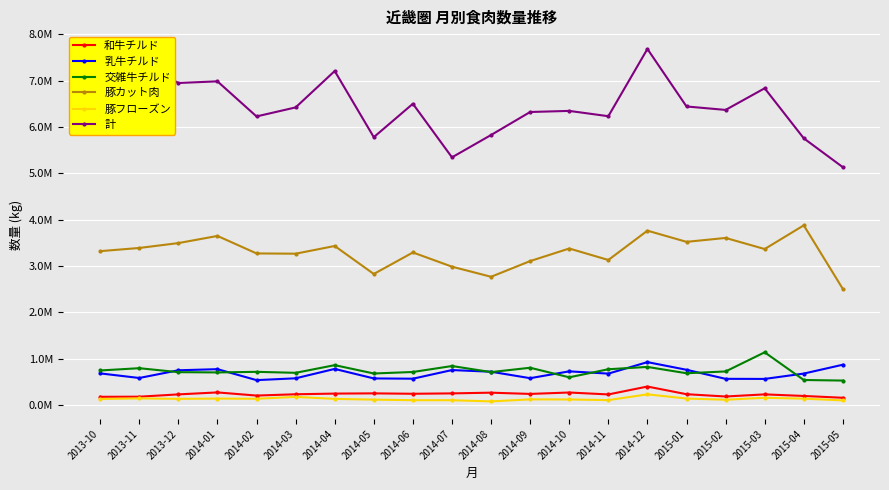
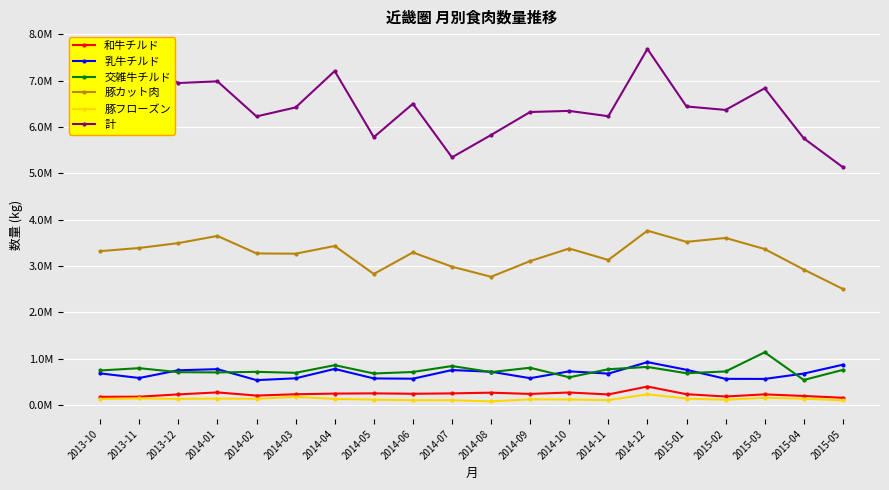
  {
    "和牛チルド": {
      "2013-12": 200000,
      "2014-01": 300000,
      "2014-02": 200000,
      "2014-03": 200000,
      "2014-04": 200000,
      "2014-05": 200000,
      "2014-06": 200000,
      "2014-07": 200000,
      "2014-08": 300000,
      "2014-09": 200000,
      "2014-10": 300000,
      "2014-11": 200000,
      "2014-12": 400000,
      "2015-01": 200000,
      "2015-02": 200000,
      "2015-03": 200000,
      "2015-04": 200000,
      "2015-05": 200000
    },
    "乳牛チルド": {
      "2013-10": 700000,
      "2013-11": 600000,
      "2014-01": 800000,
      "2014-02": 500000,
      "2014-03": 600000,
      "2014-04": 800000,
      "2014-05": 600000,
      "2014-06": 600000,
      "2014-07": 800000,
      "2014-09": 600000,
      "2014-10": 700000,
      "2014-11": 700000,
      "2014-12": 900000,
      "2015-01": 800000,
      "2015-02": 600000,
      "2015-03": 600000,
      "2015-04": 700000,
      "2015-05": 900000
    },
    "交雑牛チルド": {
      "2013-10": 700000,
      "2013-11": 800000,
      "2014-01": 700000,
      "2014-02": 700000,
      "2014-03": 700000,
      "2014-04": 900000,
      "2014-05": 700000,
      "2014-06": 700000,
      "2014-07": 800000,
      "2014-09": 800000,
      "2014-10": 600000,
      "2014-11": 800000,
      "2014-12": 800000,
      "2015-01": 700000,
      "2015-02": 700000,
      "2015-03": 1100000,
      "2015-04": 500000,
-     "2015-05": 500000
+     "2015-05": 800000
    },
    "豚カット肉": {
      "2013-10": 3300000,
      "2013-11": 3400000,
      "2013-12": 3500000,
      "2014-01": 3600000,
      "2014-02": 3300000,
      "2014-03": 3300000,
      "2014-04": 3400000,
      "2014-05": 2800000,
      "2014-06": 3300000,
      "2014-07": 3000000,
      "2014-08": 2800000,
      "2014-09": 3100000,
      "2014-10": 3400000,
      "2014-11": 3100000,
      "2014-12": 3800000,
      "2015-01": 3500000,
      "2015-02": 3600000,
      "2015-03": 3400000,
-     "2015-04": 3900000,
+     "2015-04": 2900000,
      "2015-05": 2500000
    },
    "豚フローズン": {
      "2013-12": 100000,
      "2014-01": 100000,
      "2014-02": 100000,
      "2014-03": 200000,
      "2014-04": 100000,
      "2014-05": 100000,
      "2014-06": 100000,
      "2014-07": 100000,
      "2014-08": 100000,
      "2014-09": 100000,
      "2014-10": 100000,
      "2014-11": 100000,
      "2014-12": 200000,
      "2015-01": 100000,
      "2015-02": 100000,
      "2015-03": 200000,
      "2015-04": 100000,
      "2015-05": 100000
    },
    "計": {
      "2013-12": 7000000,
      "2014-01": 7000000,
      "2014-02": 6200000,
      "2014-03": 6400000,
      "2014-04": 7200000,
      "2014-05": 5800000,
      "2014-06": 6500000,
      "2014-07": 5300000,
      "2014-08": 5800000,
      "2014-09": 6300000,
      "2014-10": 6300000,
      "2014-11": 6200000,
      "2014-12": 7700000,
      "2015-01": 6400000,
      "2015-02": 6400000,
      "2015-03": 6800000,
      "2015-04": 5800000,
      "2015-05": 5100000
    }
  }
